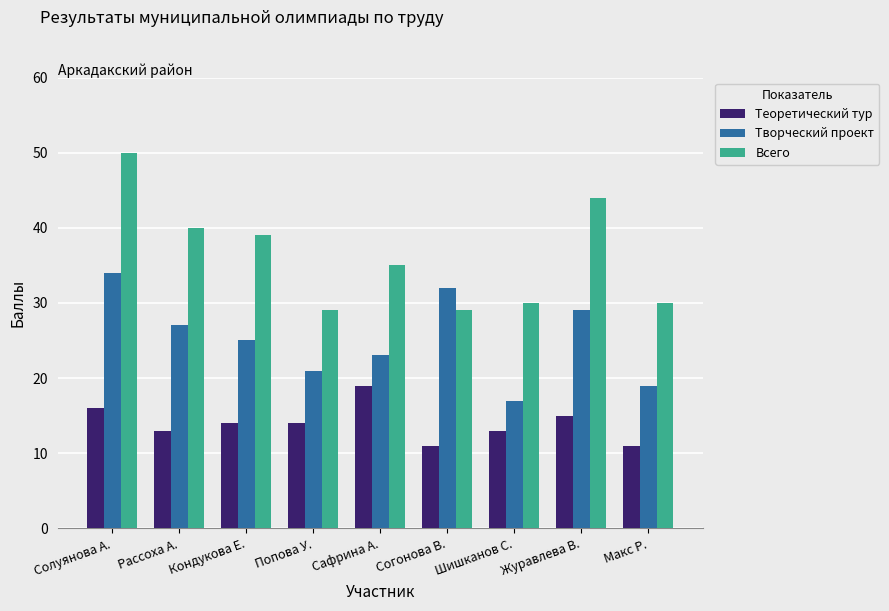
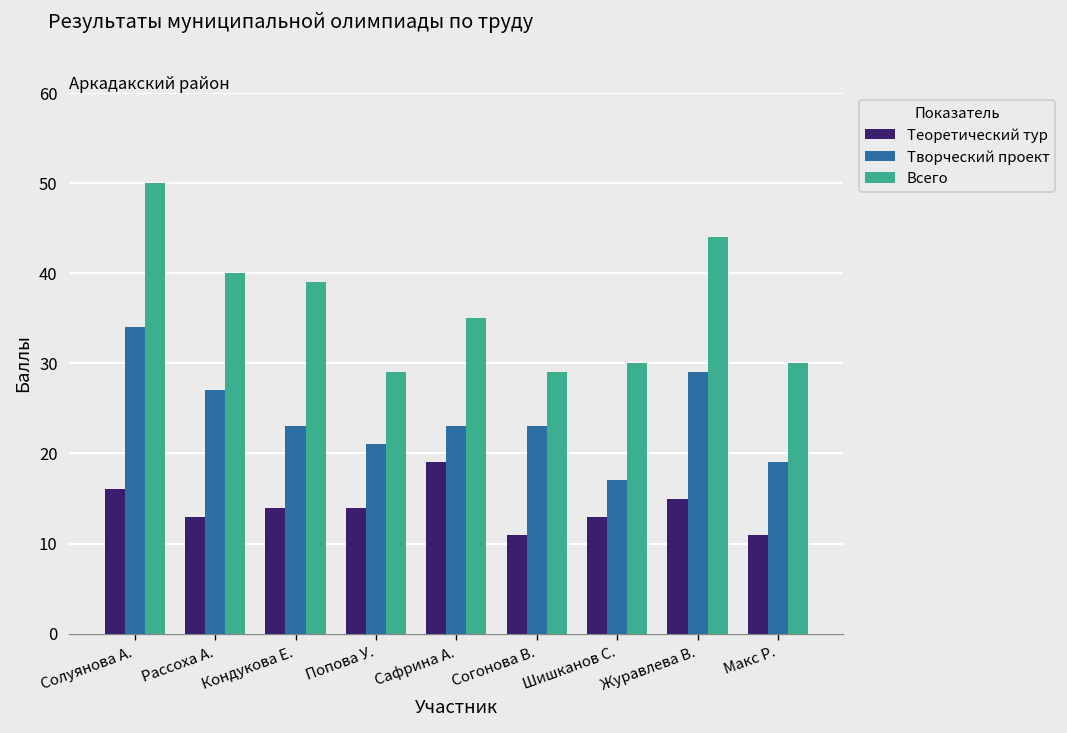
  {
    "Теоретический тур": {
      "Солуянова А.": 16,
      "Рассоха А.": 13,
      "Кондукова Е.": 14,
      "Попова У.": 14,
      "Сафрина А.": 19,
      "Согонова В.": 11,
      "Шишканов С.": 13,
      "Журавлева В.": 15,
      "Макс Р.": 11
    },
    "Творческий проект": {
      "Солуянова А.": 34,
      "Рассоха А.": 27,
-     "Кондукова Е.": 25,
+     "Кондукова Е.": 23,
      "Попова У.": 21,
      "Сафрина А.": 23,
-     "Согонова В.": 32,
+     "Согонова В.": 23,
      "Шишканов С.": 17,
      "Журавлева В.": 29,
      "Макс Р.": 19
    },
    "Всего": {
      "Солуянова А.": 50,
      "Рассоха А.": 40,
      "Кондукова Е.": 39,
      "Попова У.": 29,
      "Сафрина А.": 35,
      "Согонова В.": 29,
      "Шишканов С.": 30,
      "Журавлева В.": 44,
      "Макс Р.": 30
    }
  }
